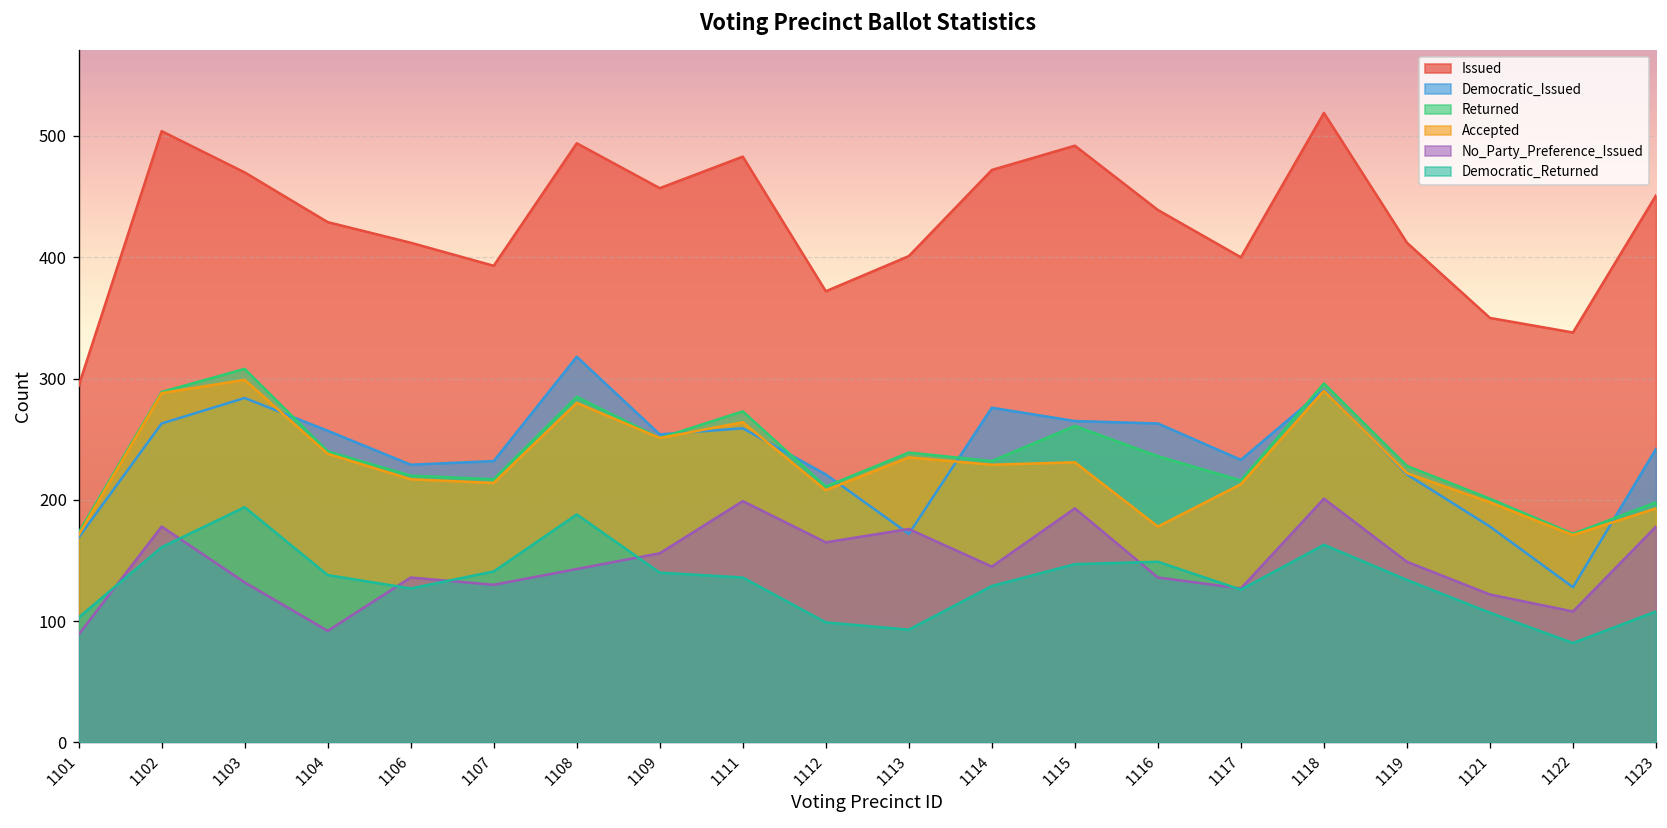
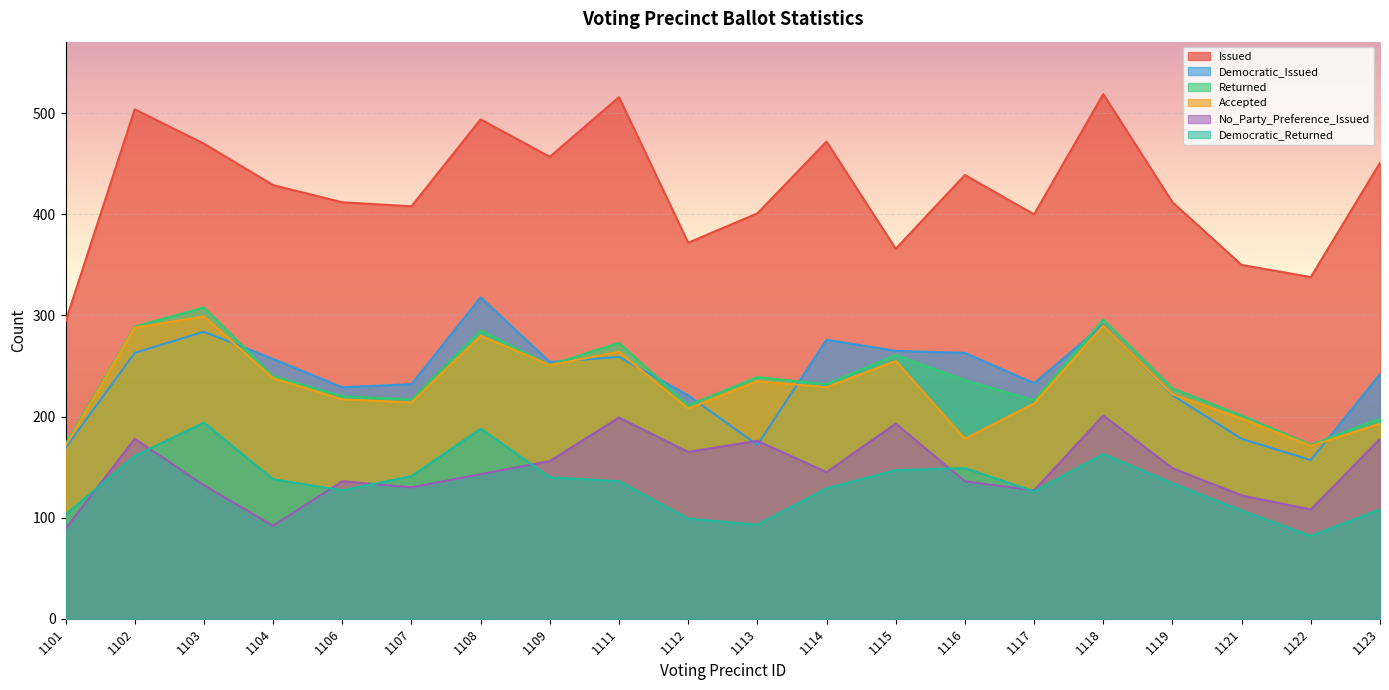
  {
    "Issued": {
      "1101": 294,
      "1102": 504,
      "1103": 470,
      "1104": 429,
      "1106": 412,
-     "1107": 393,
+     "1107": 408,
      "1108": 494,
      "1109": 457,
-     "1111": 483,
+     "1111": 516,
      "1112": 372,
      "1113": 401,
      "1114": 472,
-     "1115": 492,
+     "1115": 366,
      "1116": 439,
      "1117": 400,
      "1118": 519,
      "1119": 412,
      "1121": 350,
      "1122": 338,
      "1123": 451
    },
    "Democratic_Issued": {
      "1102": 263,
      "1103": 284,
      "1104": 257,
      "1106": 229,
      "1107": 232,
      "1108": 318,
      "1109": 254,
      "1111": 259,
      "1112": 221,
      "1113": 172,
      "1114": 276,
      "1115": 265,
      "1116": 263,
      "1117": 233,
      "1121": 178,
-     "1122": 128,
+     "1122": 157,
      "1123": 242
    },
    "Accepted": {
      "1103": 299,
      "1106": 217,
      "1107": 214,
      "1108": 280,
      "1111": 264,
      "1112": 208,
      "1113": 235,
      "1114": 229,
-     "1115": 231,
+     "1115": 255,
      "1116": 178,
      "1117": 213,
      "1121": 198,
      "1123": 193
    },
    "No_Party_Preference_Issued": {
      "1101": 89,
      "1102": 178,
      "1103": 132,
      "1104": 92,
      "1106": 136,
      "1107": 130,
      "1108": 143,
      "1109": 156,
      "1111": 199,
      "1112": 165,
      "1113": 176,
      "1114": 145,
      "1115": 193,
      "1116": 136,
      "1118": 201,
      "1119": 149,
      "1121": 122,
      "1122": 108,
      "1123": 178
    }
  }
